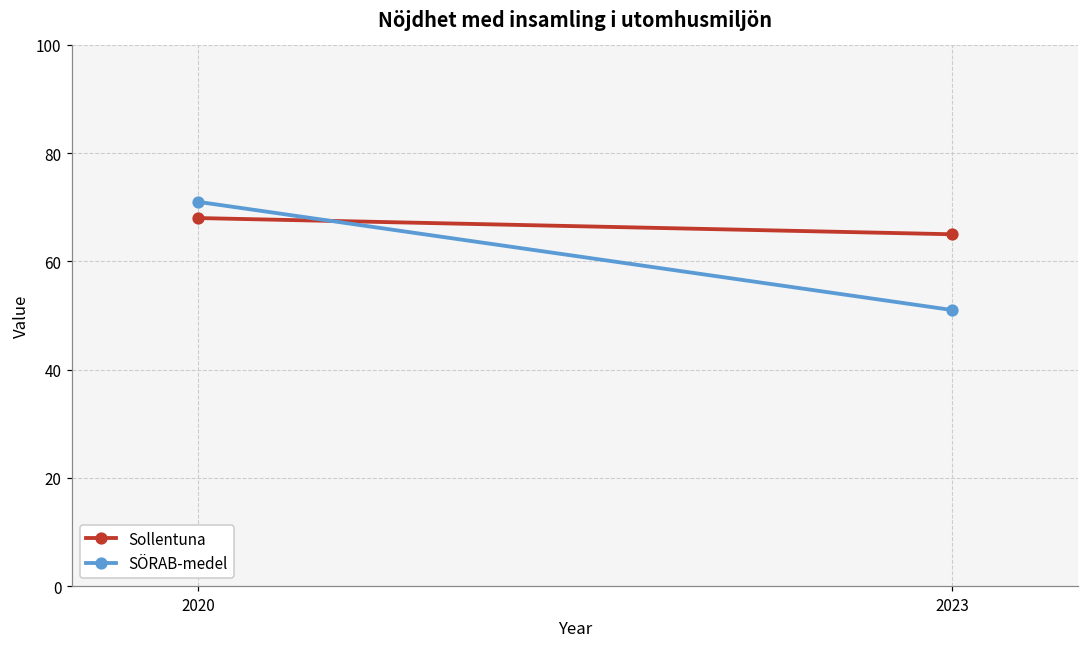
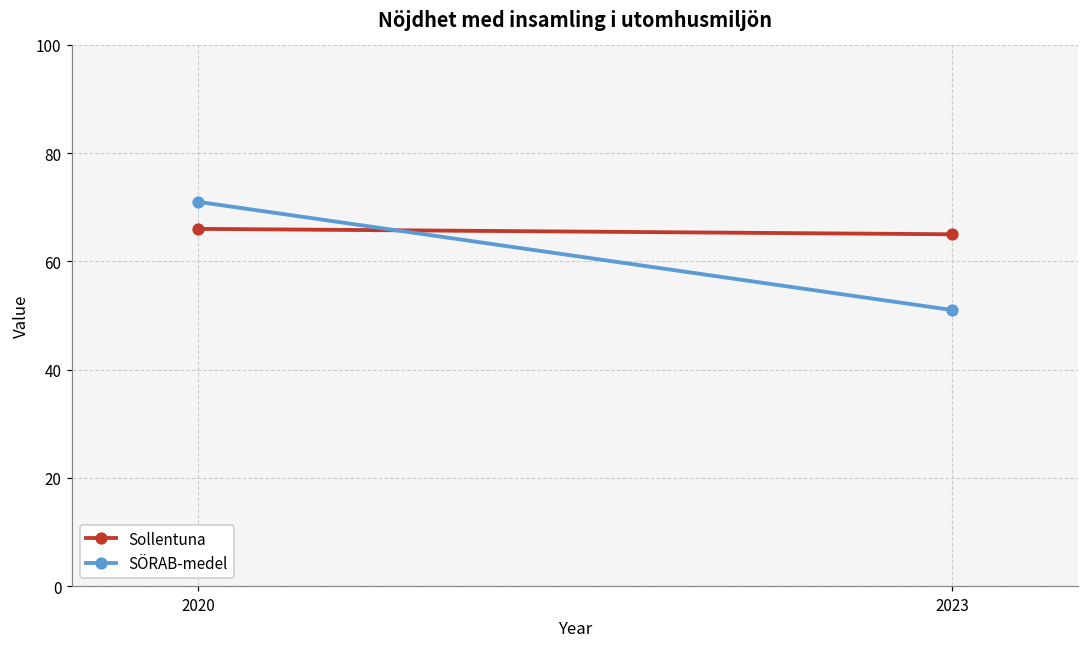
  {
    "Sollentuna": {
-     "2020": 68,
+     "2020": 66,
      "2023": 65
    },
    "SÖRAB-medel": {
      "2020": 71,
      "2023": 51
    }
  }
